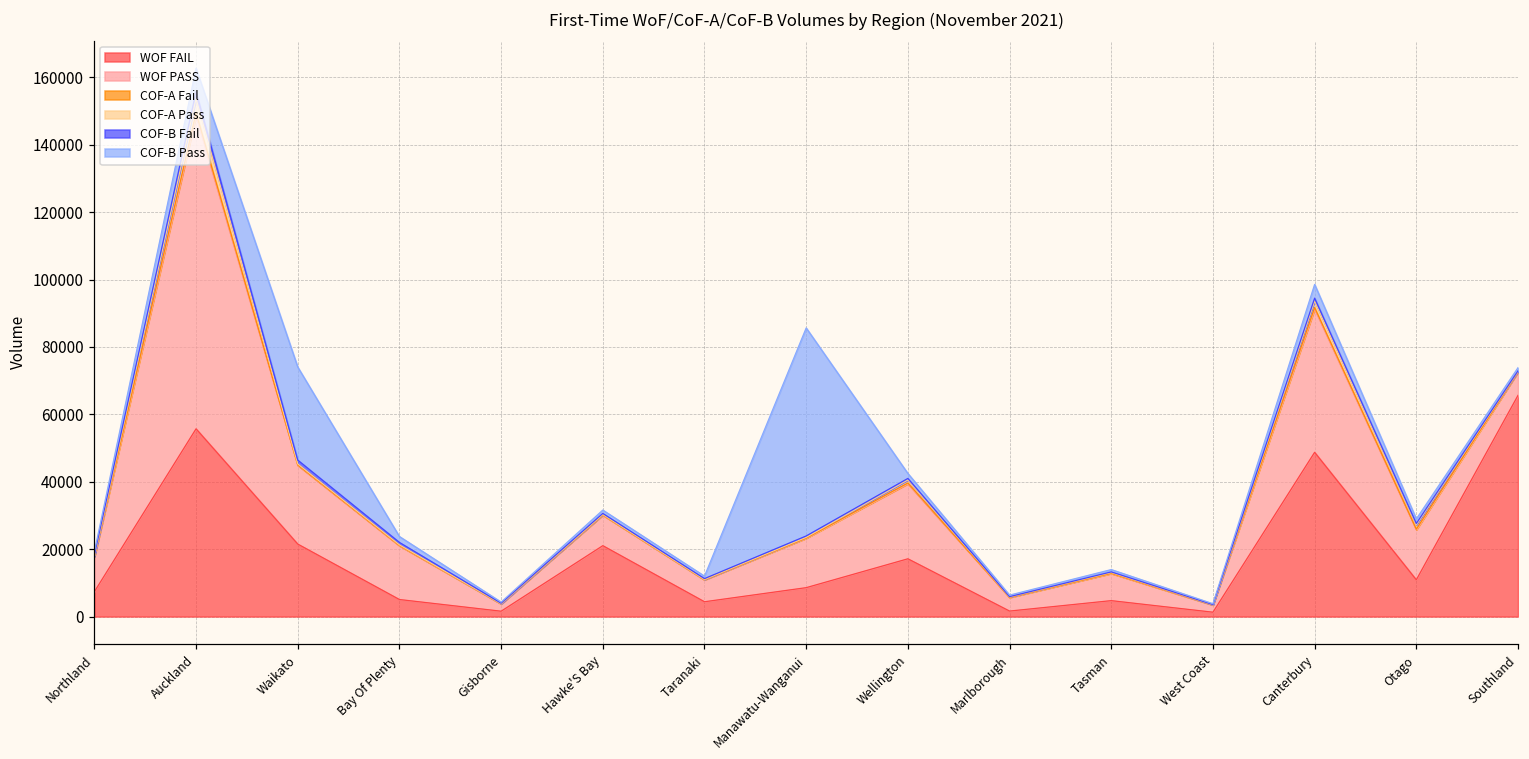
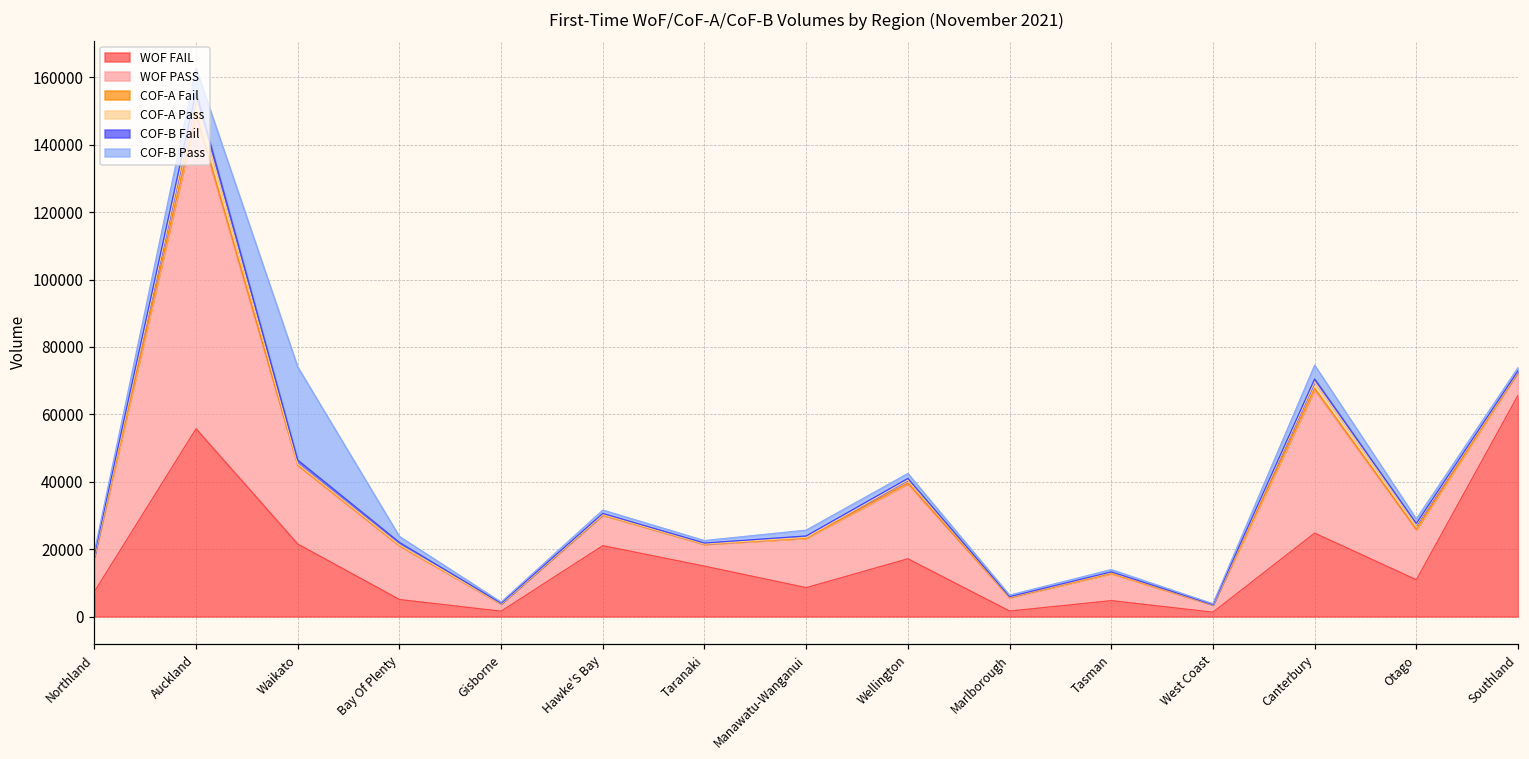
  {
    "WOF FAIL": {
      "Northland": 7000,
      "Auckland": 56000,
      "Waikato": 22000,
      "Bay Of Plenty": 5000,
      "Gisborne": 2000,
      "Hawke'S Bay": 21000,
-     "Taranaki": 4000,
+     "Taranaki": 15000,
      "Manawatu-Wanganui": 9000,
      "Wellington": 17000,
      "Marlborough": 2000,
      "Tasman": 5000,
      "West Coast": 1000,
-     "Canterbury": 49000,
+     "Canterbury": 25000,
      "Otago": 11000,
      "Southland": 66000
    },
    "COF-B Fail": {
      "Waikato": 1000,
      "Canterbury": 1000
    },
    "COF-B Pass": {
      "Northland": 1000,
      "Waikato": 28000,
      "Bay Of Plenty": 2000,
      "Hawke'S Bay": 1000,
-     "Manawatu-Wanganui": 62000,
+     "Manawatu-Wanganui": 2000,
      "Wellington": 1000,
      "Canterbury": 4000,
      "Otago": 1000,
      "Southland": 1000
    }
  }
